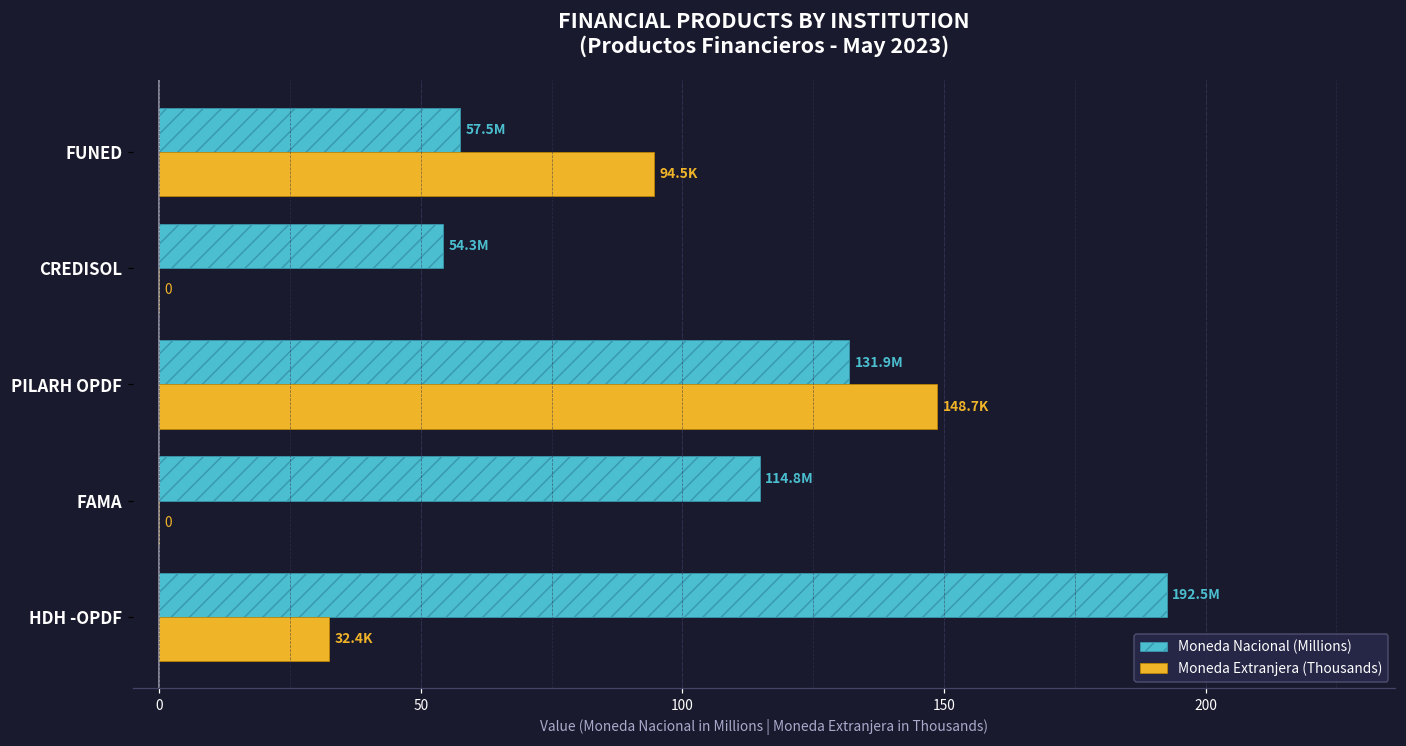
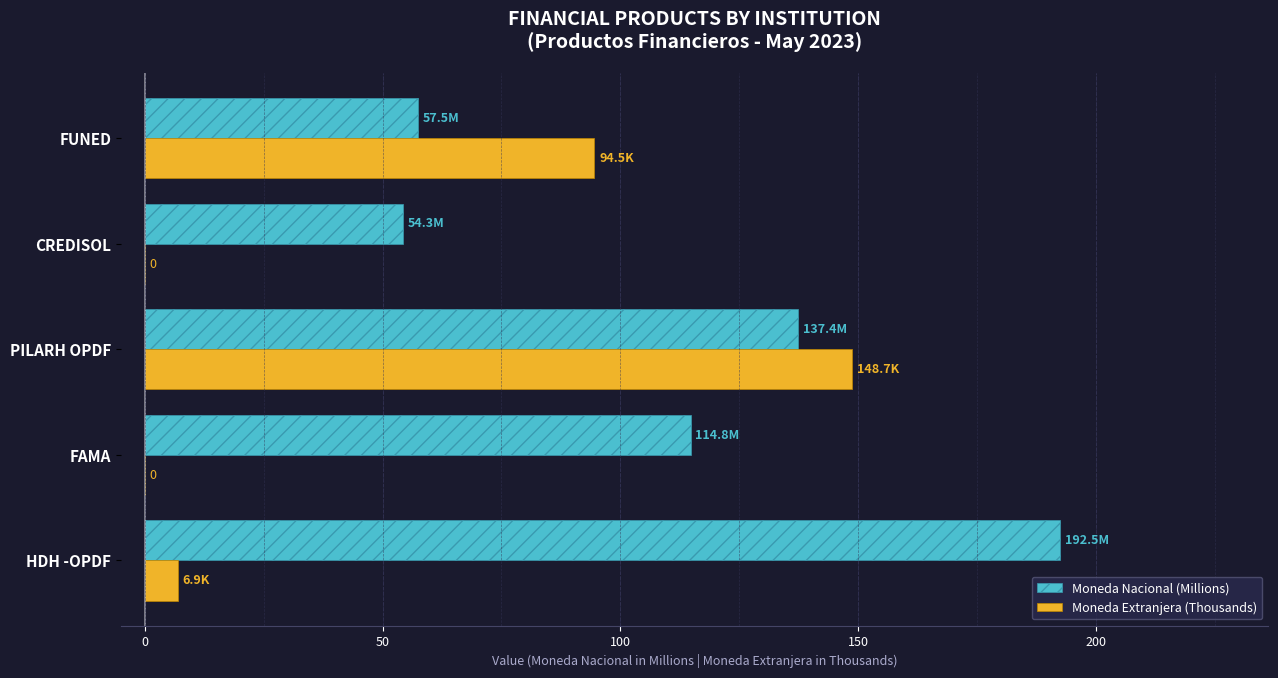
  {
    "Moneda Nacional (Millions)": {
      "FUNED": "57.5M",
      "CREDISOL": "54.3M",
-     "PILARH OPDF": "131.9M",
+     "PILARH OPDF": "137.4M",
      "FAMA": "114.8M",
      "HDH -OPDF": "192.5M"
    },
    "Moneda Extranjera (Thousands)": {
      "FUNED": "94.5K",
      "CREDISOL": "0",
      "PILARH OPDF": "148.7K",
      "FAMA": "0",
-     "HDH -OPDF": "32.4K"
+     "HDH -OPDF": "6.9K"
    }
  }
